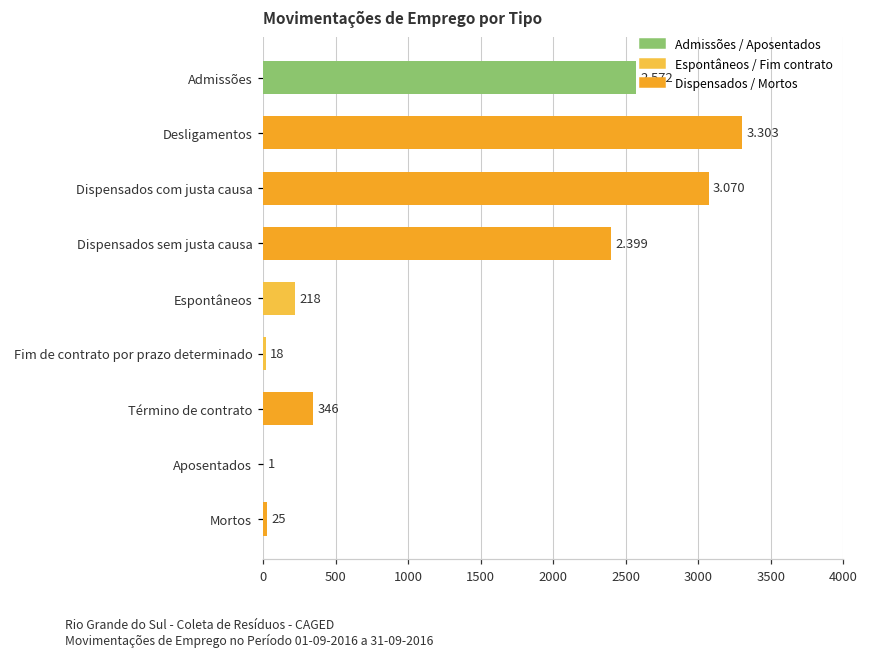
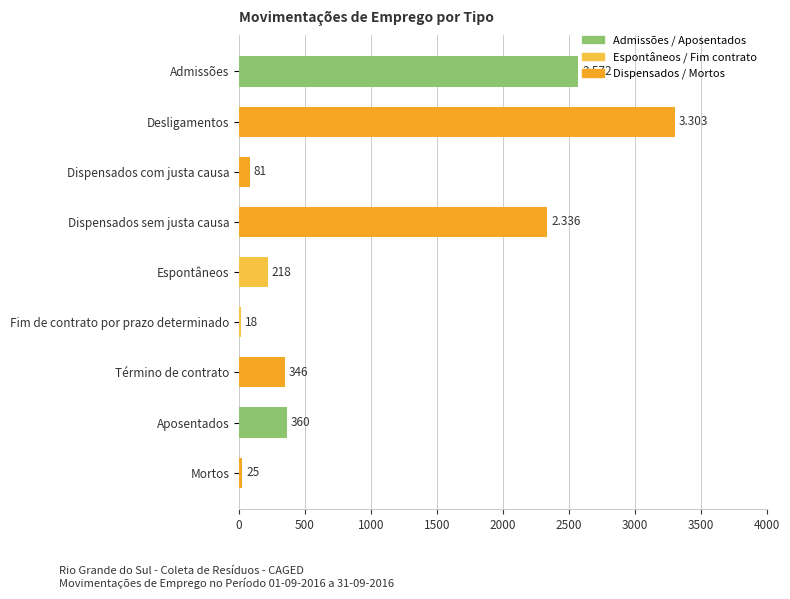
  {
-   "Dispensados com justa causa": 3.070,
-   "Dispensados sem justa causa": 2.399,
+   "Dispensados com justa causa": 81,
+   "Dispensados sem justa causa": 2.336,
    "Espontâneos": 218,
    "Fim de contrato por prazo determinado": 18,
    "Término de contrato": 346,
-   "Aposentados": 1,
+   "Aposentados": 360,
    "Mortos": 25
  }
